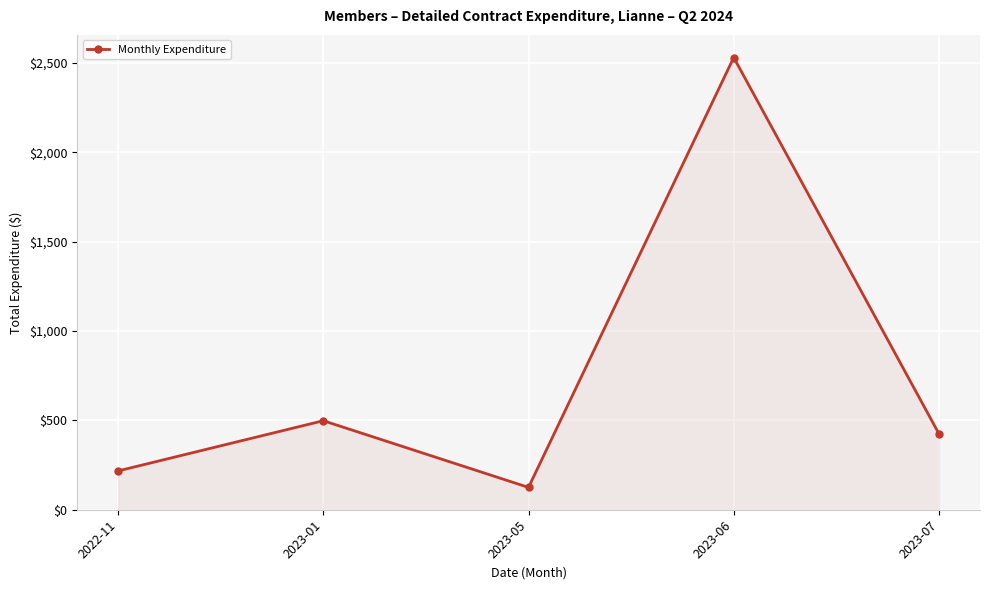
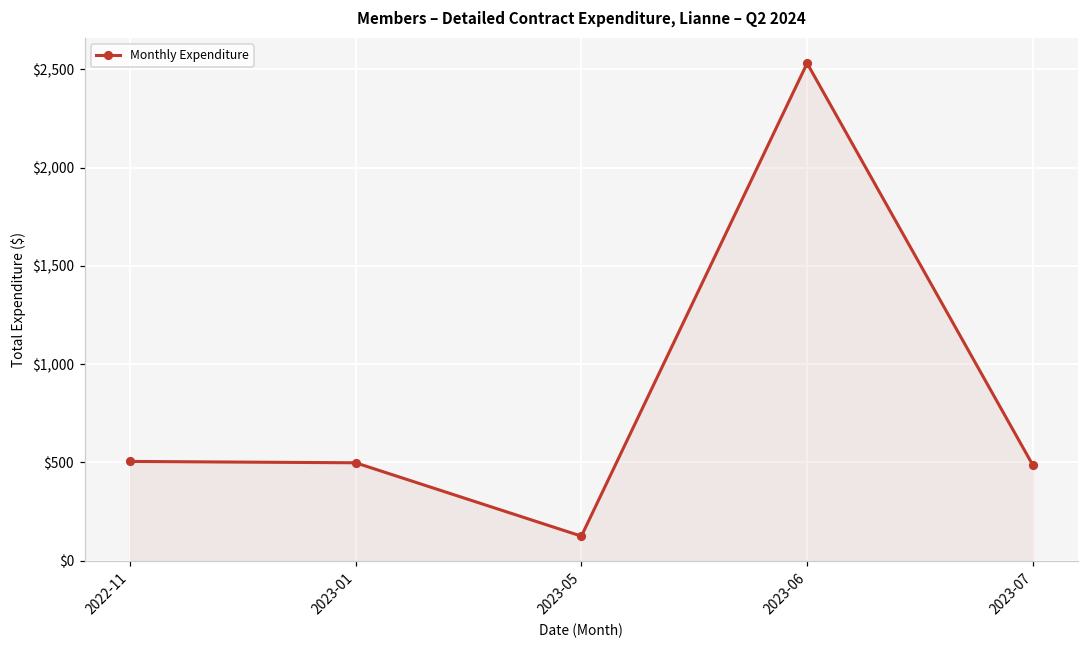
  {
-   "2022-11": "$220",
+   "2022-11": "$510",
    "2023-01": "$500",
    "2023-05": "$130",
    "2023-06": "$2,530",
-   "2023-07": "$430"
+   "2023-07": "$490"
  }
